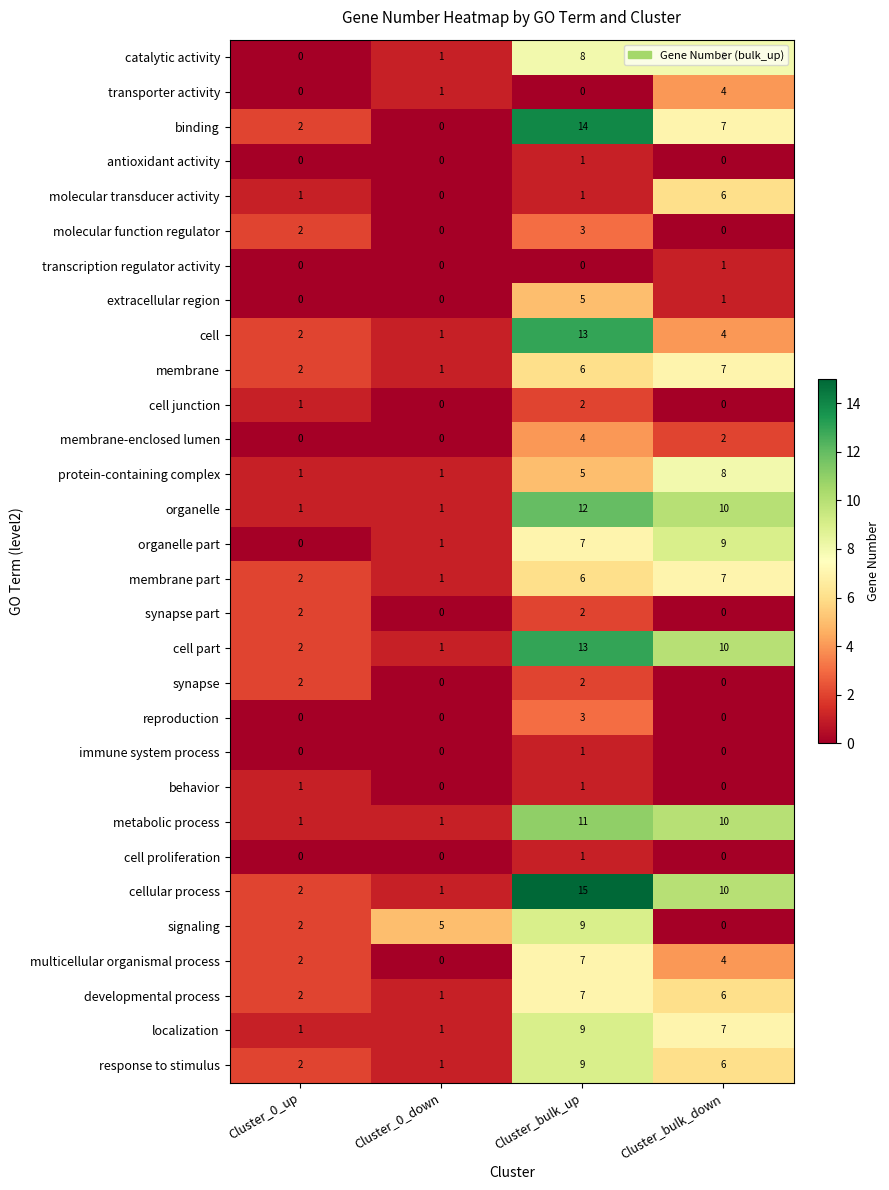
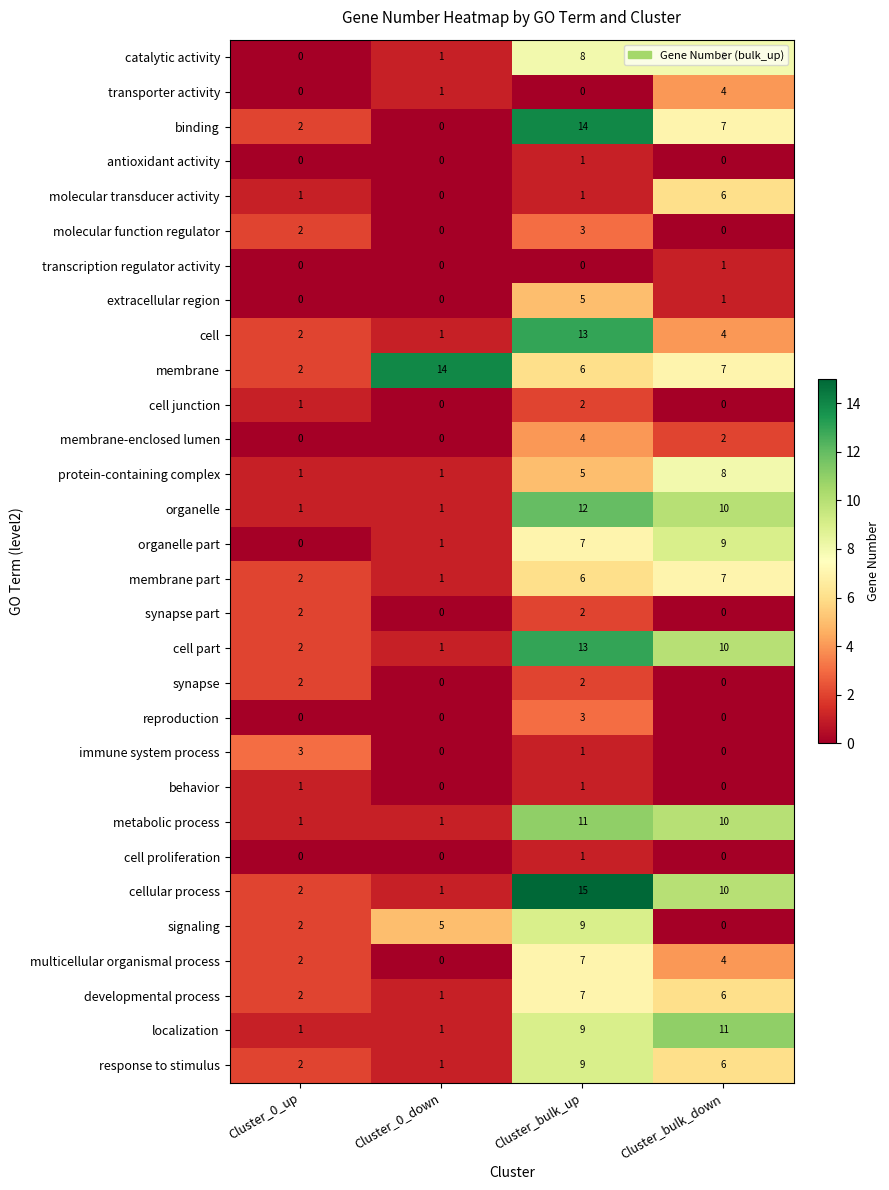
  {
    "catalytic activity": {
      "Cluster_0_up": 0,
      "Cluster_0_down": 1,
      "Cluster_bulk_up": 8
    },
    "transporter activity": {
      "Cluster_0_up": 0,
      "Cluster_0_down": 1,
      "Cluster_bulk_up": 0,
      "Cluster_bulk_down": 4
    },
    "binding": {
      "Cluster_0_up": 2,
      "Cluster_0_down": 0,
      "Cluster_bulk_up": 14,
      "Cluster_bulk_down": 7
    },
    "antioxidant activity": {
      "Cluster_0_up": 0,
      "Cluster_0_down": 0,
      "Cluster_bulk_up": 1,
      "Cluster_bulk_down": 0
    },
    "molecular transducer activity": {
      "Cluster_0_up": 1,
      "Cluster_0_down": 0,
      "Cluster_bulk_up": 1,
      "Cluster_bulk_down": 6
    },
    "molecular function regulator": {
      "Cluster_0_up": 2,
      "Cluster_0_down": 0,
      "Cluster_bulk_up": 3,
      "Cluster_bulk_down": 0
    },
    "transcription regulator activity": {
      "Cluster_0_up": 0,
      "Cluster_0_down": 0,
      "Cluster_bulk_up": 0,
      "Cluster_bulk_down": 1
    },
    "extracellular region": {
      "Cluster_0_up": 0,
      "Cluster_0_down": 0,
      "Cluster_bulk_up": 5,
      "Cluster_bulk_down": 1
    },
    "cell": {
      "Cluster_0_up": 2,
      "Cluster_0_down": 1,
      "Cluster_bulk_up": 13,
      "Cluster_bulk_down": 4
    },
    "membrane": {
      "Cluster_0_up": 2,
-     "Cluster_0_down": 1,
+     "Cluster_0_down": 14,
      "Cluster_bulk_up": 6,
      "Cluster_bulk_down": 7
    },
    "cell junction": {
      "Cluster_0_up": 1,
      "Cluster_0_down": 0,
      "Cluster_bulk_up": 2,
      "Cluster_bulk_down": 0
    },
    "membrane-enclosed lumen": {
      "Cluster_0_up": 0,
      "Cluster_0_down": 0,
      "Cluster_bulk_up": 4,
      "Cluster_bulk_down": 2
    },
    "protein-containing complex": {
      "Cluster_0_up": 1,
      "Cluster_0_down": 1,
      "Cluster_bulk_up": 5,
      "Cluster_bulk_down": 8
    },
    "organelle": {
      "Cluster_0_up": 1,
      "Cluster_0_down": 1,
      "Cluster_bulk_up": 12,
      "Cluster_bulk_down": 10
    },
    "organelle part": {
      "Cluster_0_up": 0,
      "Cluster_0_down": 1,
      "Cluster_bulk_up": 7,
      "Cluster_bulk_down": 9
    },
    "membrane part": {
      "Cluster_0_up": 2,
      "Cluster_0_down": 1,
      "Cluster_bulk_up": 6,
      "Cluster_bulk_down": 7
    },
    "synapse part": {
      "Cluster_0_up": 2,
      "Cluster_0_down": 0,
      "Cluster_bulk_up": 2,
      "Cluster_bulk_down": 0
    },
    "cell part": {
      "Cluster_0_up": 2,
      "Cluster_0_down": 1,
      "Cluster_bulk_up": 13,
      "Cluster_bulk_down": 10
    },
    "synapse": {
      "Cluster_0_up": 2,
      "Cluster_0_down": 0,
      "Cluster_bulk_up": 2,
      "Cluster_bulk_down": 0
    },
    "reproduction": {
      "Cluster_0_up": 0,
      "Cluster_0_down": 0,
      "Cluster_bulk_up": 3,
      "Cluster_bulk_down": 0
    },
    "immune system process": {
-     "Cluster_0_up": 0,
+     "Cluster_0_up": 3,
      "Cluster_0_down": 0,
      "Cluster_bulk_up": 1,
      "Cluster_bulk_down": 0
    },
    "behavior": {
      "Cluster_0_up": 1,
      "Cluster_0_down": 0,
      "Cluster_bulk_up": 1,
      "Cluster_bulk_down": 0
    },
    "metabolic process": {
      "Cluster_0_up": 1,
      "Cluster_0_down": 1,
      "Cluster_bulk_up": 11,
      "Cluster_bulk_down": 10
    },
    "cell proliferation": {
      "Cluster_0_up": 0,
      "Cluster_0_down": 0,
      "Cluster_bulk_up": 1,
      "Cluster_bulk_down": 0
    },
    "cellular process": {
      "Cluster_0_up": 2,
      "Cluster_0_down": 1,
      "Cluster_bulk_up": 15,
      "Cluster_bulk_down": 10
    },
    "signaling": {
      "Cluster_0_up": 2,
      "Cluster_0_down": 5,
      "Cluster_bulk_up": 9,
      "Cluster_bulk_down": 0
    },
    "multicellular organismal process": {
      "Cluster_0_up": 2,
      "Cluster_0_down": 0,
      "Cluster_bulk_up": 7,
      "Cluster_bulk_down": 4
    },
    "developmental process": {
      "Cluster_0_up": 2,
      "Cluster_0_down": 1,
      "Cluster_bulk_up": 7,
      "Cluster_bulk_down": 6
    },
    "localization": {
      "Cluster_0_up": 1,
      "Cluster_0_down": 1,
      "Cluster_bulk_up": 9,
-     "Cluster_bulk_down": 7
+     "Cluster_bulk_down": 11
    },
    "response to stimulus": {
      "Cluster_0_up": 2,
      "Cluster_0_down": 1,
      "Cluster_bulk_up": 9,
      "Cluster_bulk_down": 6
    }
  }
